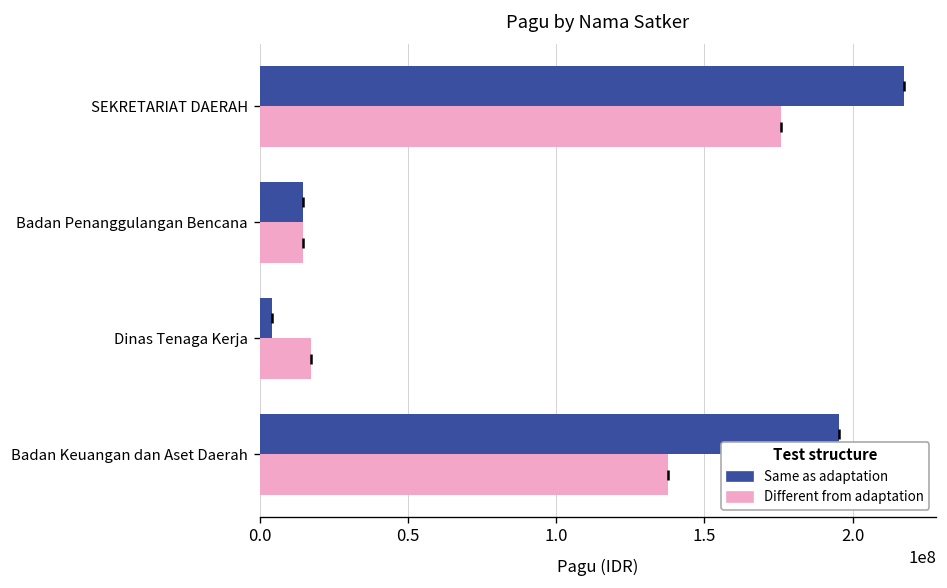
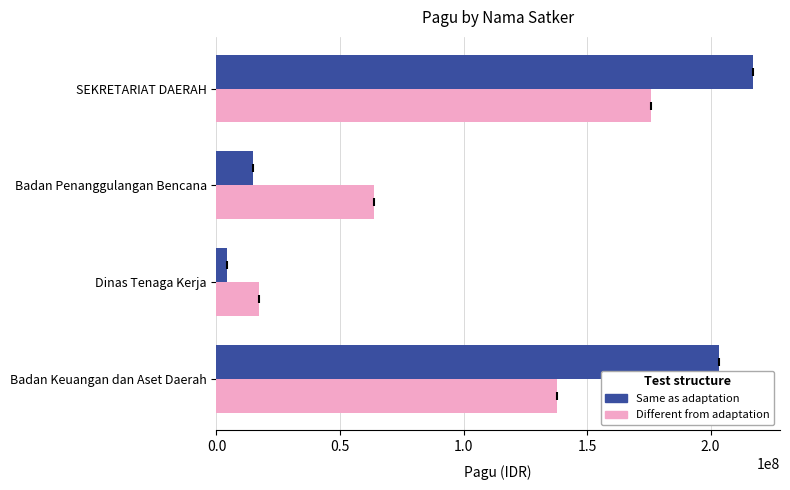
  {
    "Different from adaptation": {
      "SEKRETARIAT DAERAH": 176000000,
-     "Badan Penanggulangan Bencana": 15000000,
+     "Badan Penanggulangan Bencana": 64000000,
      "Dinas Tenaga Kerja": 17000000,
      "Badan Keuangan dan Aset Daerah": 138000000
    },
    "Same as adaptation": {
      "SEKRETARIAT DAERAH": 217000000,
      "Badan Penanggulangan Bencana": 15000000,
      "Dinas Tenaga Kerja": 4000000,
-     "Badan Keuangan dan Aset Daerah": 195000000
+     "Badan Keuangan dan Aset Daerah": 204000000
    }
  }
